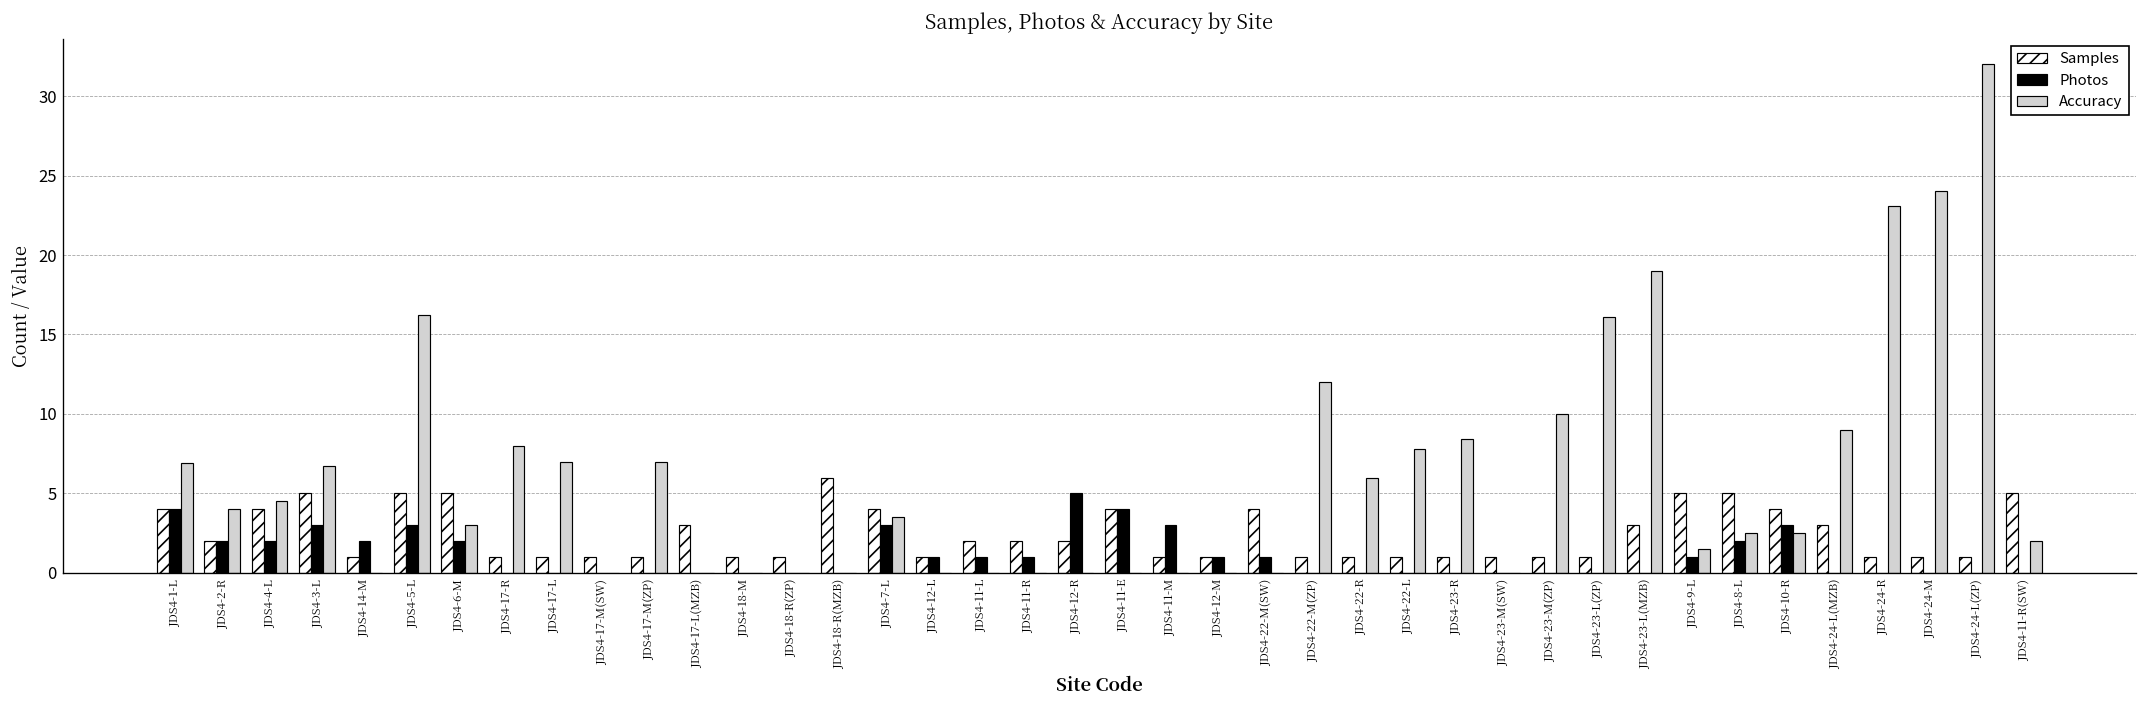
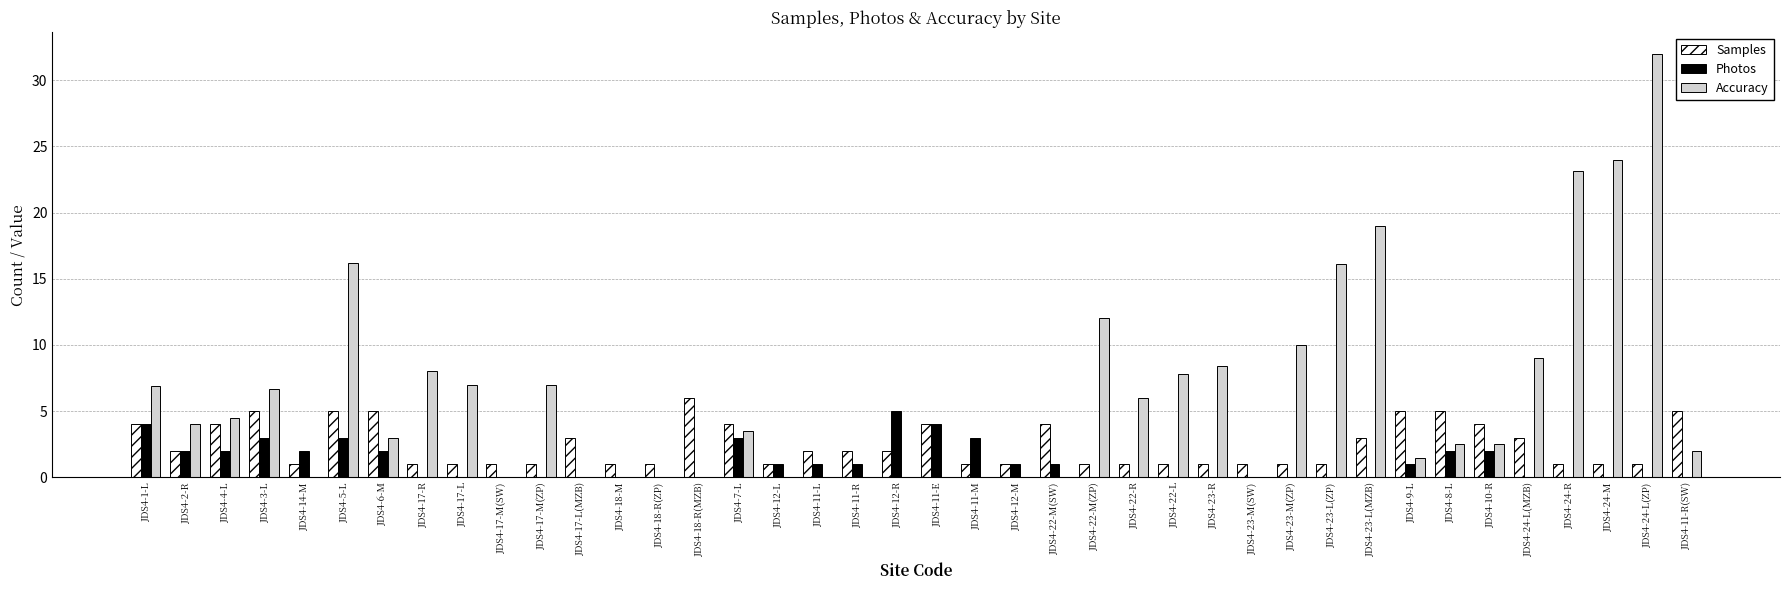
  {
    "Samples": {
      "JDS4-1-L": 4,
      "JDS4-2-R": 2,
      "JDS4-4-L": 4,
      "JDS4-3-L": 5,
      "JDS4-14-M": 1,
      "JDS4-5-L": 5,
      "JDS4-6-M": 5,
      "JDS4-17-R": 1,
      "JDS4-17-L": 1,
      "JDS4-17-M(SW)": 1,
      "JDS4-17-M(ZP)": 1,
      "JDS4-17-L(MZB)": 3,
      "JDS4-18-M": 1,
      "JDS4-18-R(ZP)": 1,
      "JDS4-18-R(MZB)": 6,
      "JDS4-7-L": 4,
      "JDS4-12-L": 1,
      "JDS4-11-L": 2,
      "JDS4-11-R": 2,
      "JDS4-12-R": 2,
      "JDS4-11-E": 4,
      "JDS4-11-M": 1,
      "JDS4-12-M": 1,
      "JDS4-22-M(SW)": 4,
      "JDS4-22-M(ZP)": 1,
      "JDS4-22-R": 1,
      "JDS4-22-L": 1,
      "JDS4-23-R": 1,
      "JDS4-23-M(SW)": 1,
      "JDS4-23-M(ZP)": 1,
      "JDS4-23-L(ZP)": 1,
      "JDS4-23-L(MZB)": 3,
      "JDS4-9-L": 5,
      "JDS4-8-L": 5,
      "JDS4-10-R": 4,
      "JDS4-24-L(MZB)": 3,
      "JDS4-24-R": 1,
      "JDS4-24-M": 1,
      "JDS4-24-L(ZP)": 1,
      "JDS4-11-R(SW)": 5
    },
    "Photos": {
      "JDS4-1-L": 4,
      "JDS4-2-R": 2,
      "JDS4-4-L": 2,
      "JDS4-3-L": 3,
      "JDS4-14-M": 2,
      "JDS4-5-L": 3,
      "JDS4-6-M": 2,
      "JDS4-17-R": 0,
      "JDS4-17-L": 0,
      "JDS4-17-M(SW)": 0,
      "JDS4-17-M(ZP)": 0,
      "JDS4-17-L(MZB)": 0,
      "JDS4-18-M": 0,
      "JDS4-18-R(ZP)": 0,
      "JDS4-18-R(MZB)": 0,
      "JDS4-7-L": 3,
      "JDS4-12-L": 1,
      "JDS4-11-L": 1,
      "JDS4-11-R": 1,
      "JDS4-12-R": 5,
      "JDS4-11-E": 4,
      "JDS4-11-M": 3,
      "JDS4-12-M": 1,
      "JDS4-22-M(SW)": 1,
      "JDS4-22-M(ZP)": 0,
      "JDS4-22-R": 0,
      "JDS4-22-L": 0,
      "JDS4-23-R": 0,
      "JDS4-23-M(SW)": 0,
      "JDS4-23-M(ZP)": 0,
      "JDS4-23-L(ZP)": 0,
      "JDS4-23-L(MZB)": 0,
      "JDS4-9-L": 1,
      "JDS4-8-L": 2,
-     "JDS4-10-R": 3,
+     "JDS4-10-R": 2,
      "JDS4-24-L(MZB)": 0,
      "JDS4-24-R": 0,
      "JDS4-24-M": 0,
      "JDS4-24-L(ZP)": 0,
      "JDS4-11-R(SW)": 0
    },
    "Accuracy": {
      "JDS4-1-L": 7,
      "JDS4-2-R": 4,
      "JDS4-4-L": 4.5,
      "JDS4-3-L": 6.7,
      "JDS4-14-M": 0,
      "JDS4-5-L": 16.2,
      "JDS4-6-M": 3,
      "JDS4-17-R": 8,
      "JDS4-17-L": 7,
      "JDS4-17-M(SW)": 0,
      "JDS4-17-M(ZP)": 7,
      "JDS4-17-L(MZB)": 0,
      "JDS4-18-M": 0,
      "JDS4-18-R(ZP)": 0,
      "JDS4-18-R(MZB)": 0,
      "JDS4-7-L": 3.5,
      "JDS4-12-L": 0,
      "JDS4-11-L": 0,
      "JDS4-11-R": 0,
      "JDS4-12-R": 0,
      "JDS4-11-E": 0,
      "JDS4-11-M": 0,
      "JDS4-12-M": 0,
      "JDS4-22-M(SW)": 0,
      "JDS4-22-M(ZP)": 12,
      "JDS4-22-R": 6,
      "JDS4-22-L": 7.8,
      "JDS4-23-R": 8.4,
      "JDS4-23-M(SW)": 0,
      "JDS4-23-M(ZP)": 10,
      "JDS4-23-L(ZP)": 16,
      "JDS4-23-L(MZB)": 19,
      "JDS4-9-L": 1.5,
      "JDS4-8-L": 2.5,
      "JDS4-10-R": 2.5,
      "JDS4-24-L(MZB)": 9,
      "JDS4-24-R": 23,
      "JDS4-24-M": 24,
      "JDS4-24-L(ZP)": 32,
      "JDS4-11-R(SW)": 2
    }
  }
